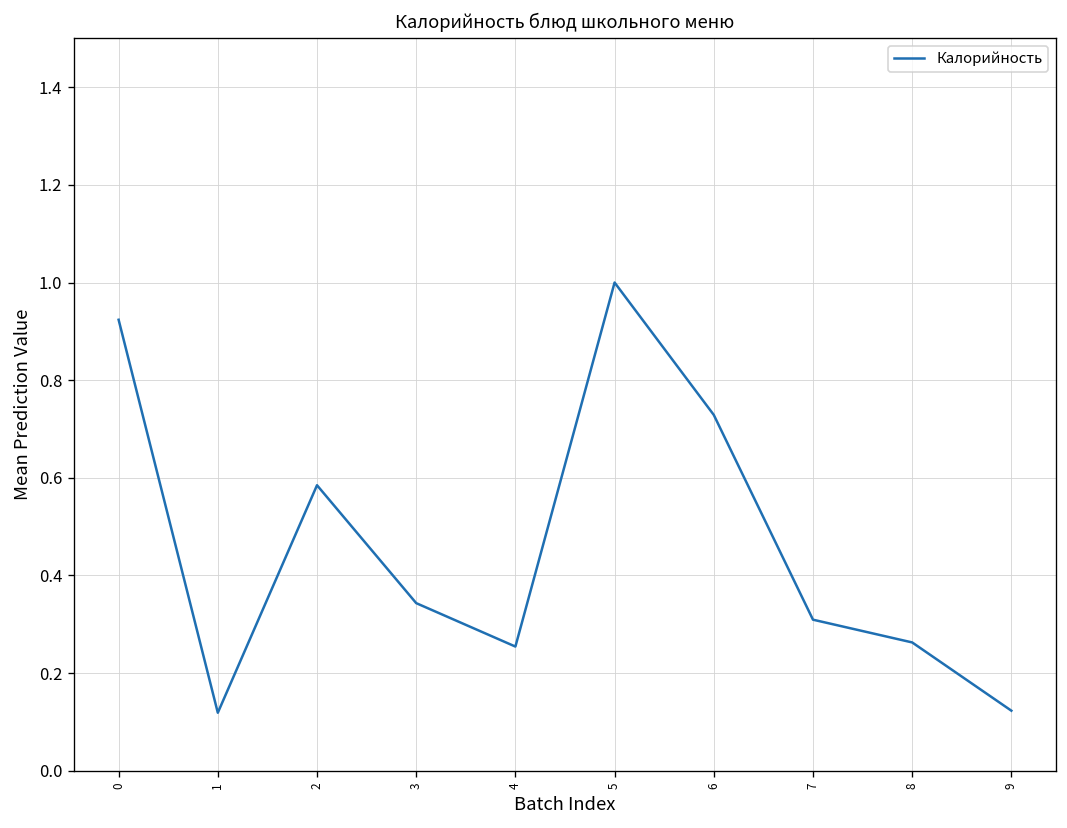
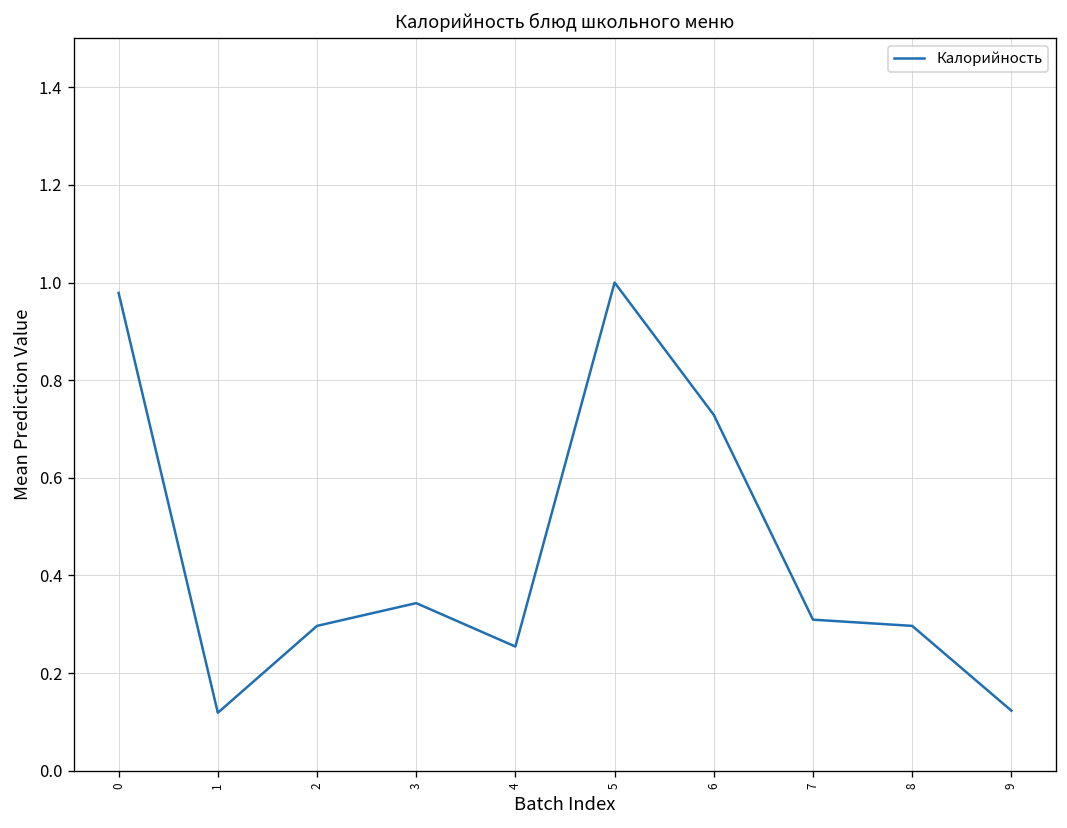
  {
-   "0": 0.92,
+   "0": 0.98,
    "1": 0.12,
-   "2": 0.58,
+   "2": 0.30,
    "3": 0.34,
    "4": 0.25,
    "5": 1.00,
    "6": 0.73,
    "7": 0.31,
-   "8": 0.26,
+   "8": 0.30,
    "9": 0.12
  }
